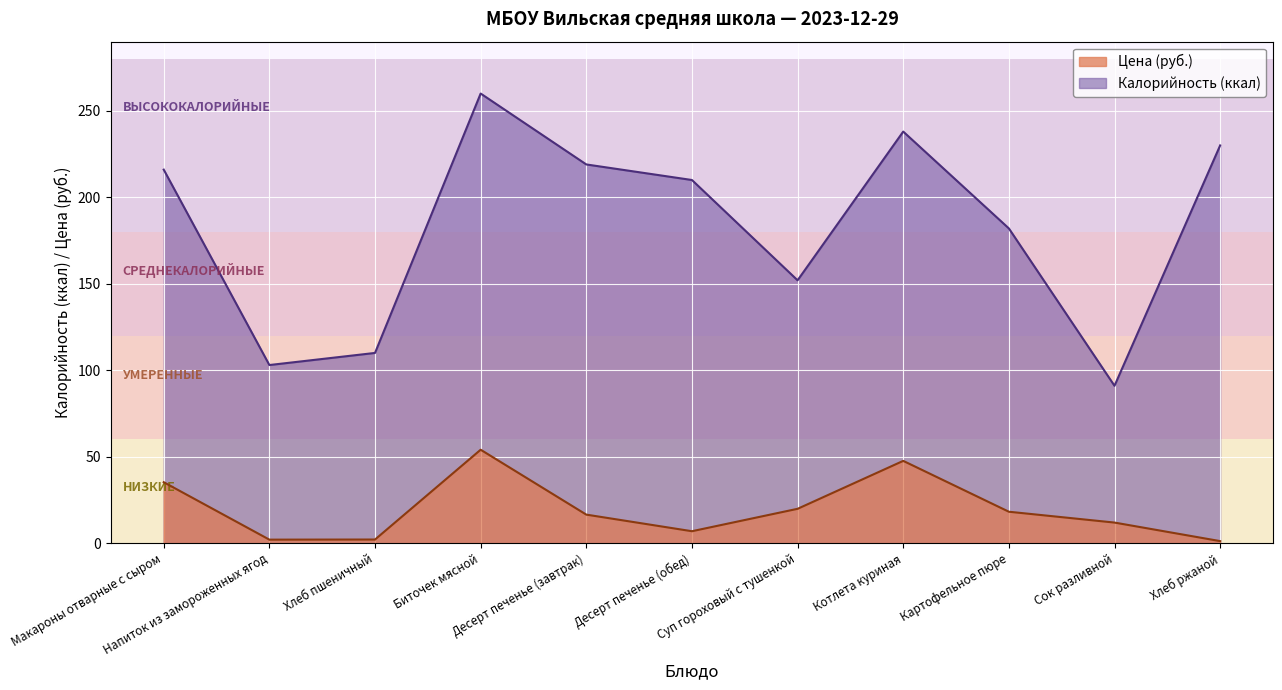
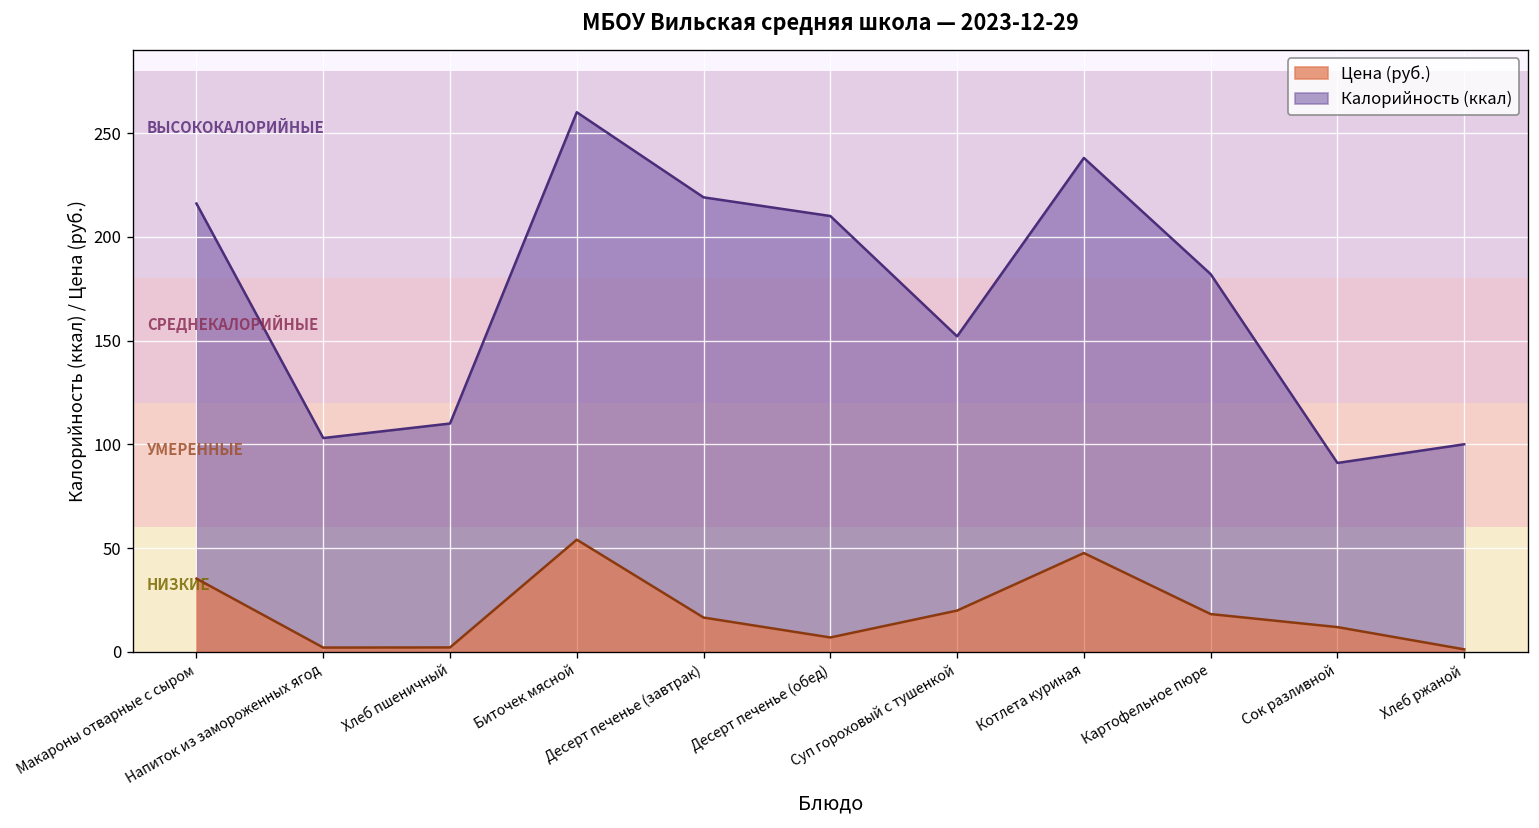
  {
    "Калорийность (ккал)": {
      "Макароны отварные с сыром": 216,
      "Напиток из замороженных ягод": 103,
      "Хлеб пшеничный": 110,
      "Биточек мясной": 260,
      "Десерт печенье (завтрак)": 219,
      "Десерт печенье (обед)": 210,
      "Суп гороховый с тушенкой": 152,
      "Котлета куриная": 238,
      "Картофельное пюре": 182,
      "Сок разливной": 91,
-     "Хлеб ржаной": 230
+     "Хлеб ржаной": 100
    },
    "Цена (руб.)": {
      "Макароны отварные с сыром": 35,
      "Напиток из замороженных ягод": 2,
      "Хлеб пшеничный": 2,
      "Биточек мясной": 54,
      "Десерт печенье (завтрак)": 17,
      "Десерт печенье (обед)": 7,
      "Суп гороховый с тушенкой": 20,
      "Котлета куриная": 48,
      "Картофельное пюре": 18,
      "Сок разливной": 12,
      "Хлеб ржаной": 1
    }
  }
